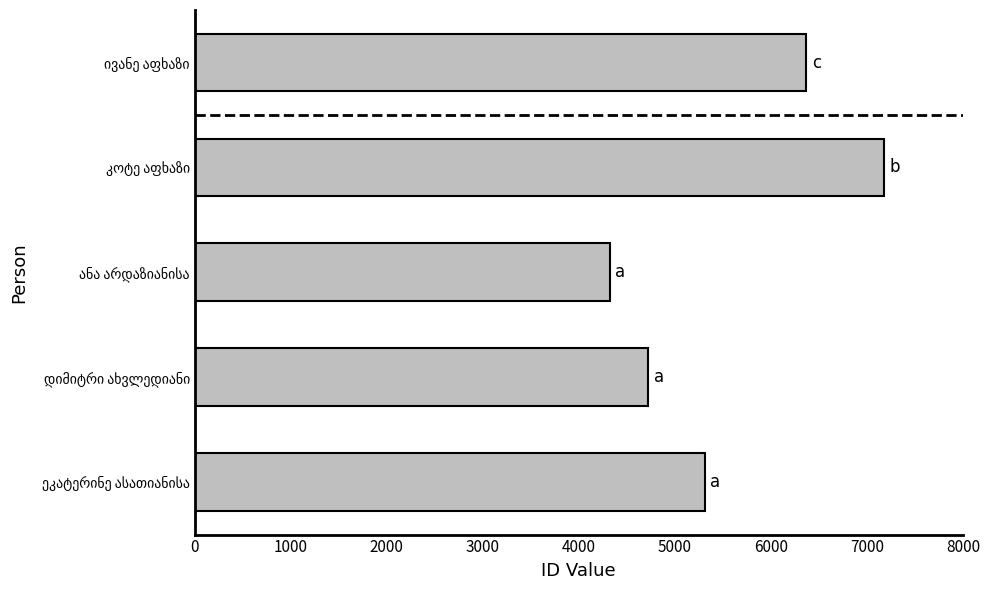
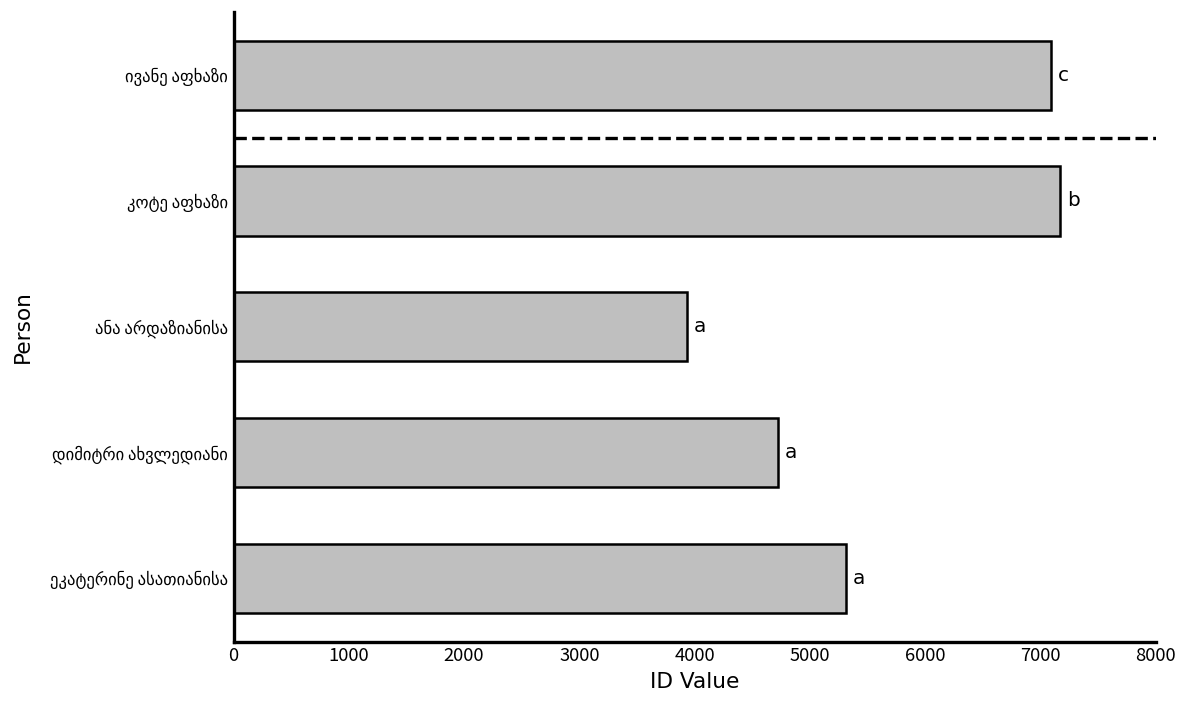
  {
-   "ივანე აფხაზი": 6400,
+   "ივანე აფხაზი": 7100,
    "კოტე აფხაზი": 7200,
-   "ანა არდაზიანისა": 4300,
+   "ანა არდაზიანისა": 3900,
    "დიმიტრი ახვლედიანი": 4700,
    "ეკატერინე ასათიანისა": 5300
  }
